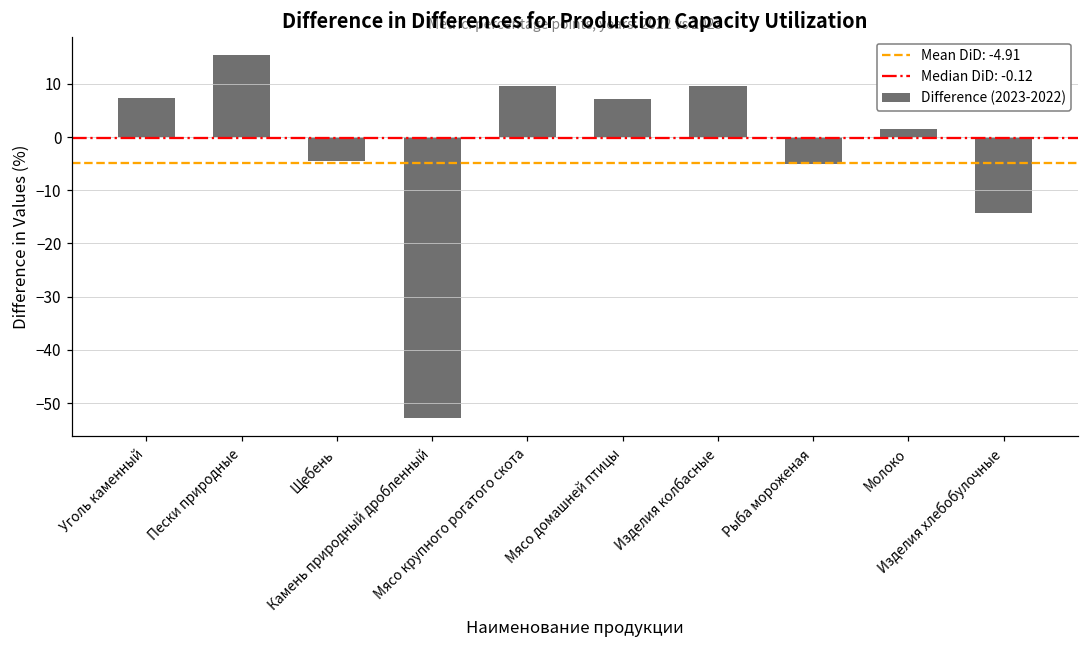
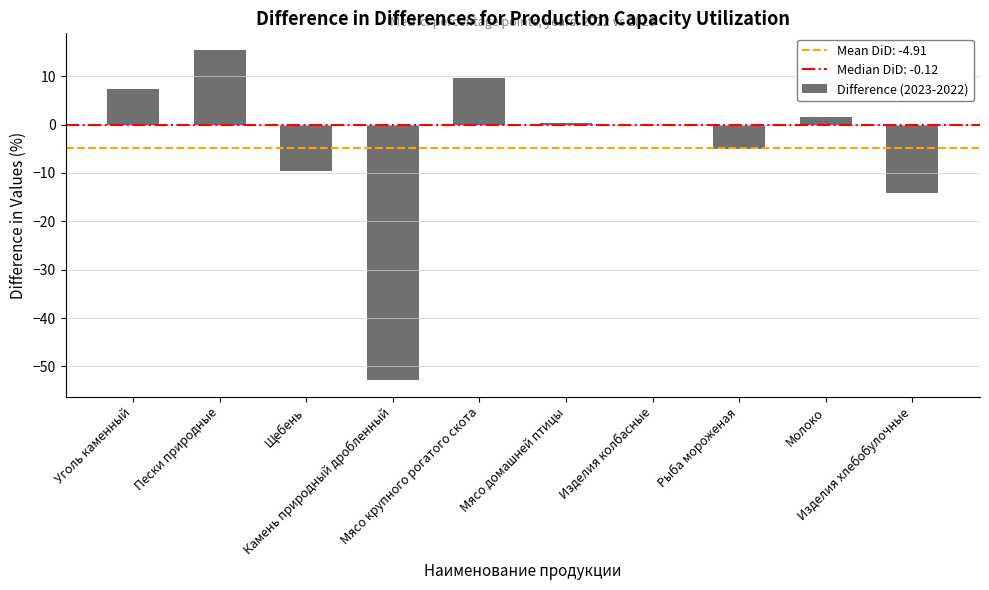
  {
    "Уголь каменный": 7,
    "Пески природные": 15,
-   "Щебень": -5,
+   "Щебень": -10,
    "Камень природный дробленный": -53,
    "Мясо крупного рогатого скота": 10,
-   "Мясо домашней птицы": 7,
-   "Изделия колбасные": 10,
+   "Мясо домашней птицы": 0,
+   "Изделия колбасные": 0,
    "Рыба мороженая": -5,
    "Молоко": 2,
    "Изделия хлебобулочные": -14
  }
